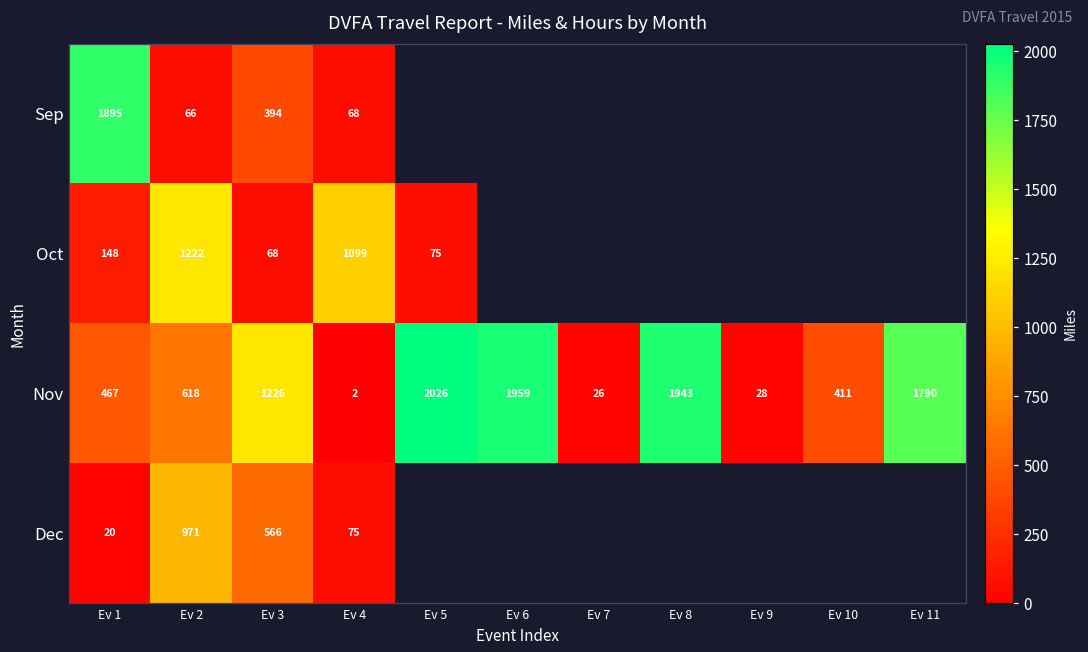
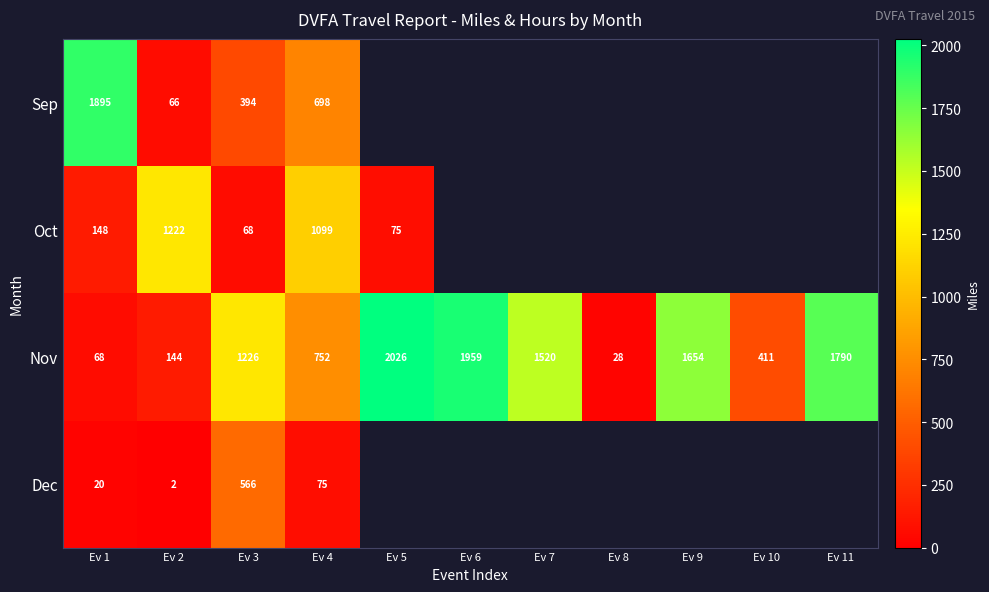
  {
    "Sep": {
      "Ev 1": 1895,
      "Ev 2": 66,
      "Ev 3": 394,
-     "Ev 4": 68
+     "Ev 4": 698
    },
    "Oct": {
      "Ev 1": 148,
      "Ev 2": 1222,
      "Ev 3": 68,
      "Ev 4": 1099,
      "Ev 5": 75
    },
    "Nov": {
-     "Ev 1": 467,
-     "Ev 2": 618,
+     "Ev 1": 68,
+     "Ev 2": 144,
      "Ev 3": 1226,
-     "Ev 4": 2,
+     "Ev 4": 752,
      "Ev 5": 2026,
      "Ev 6": 1959,
-     "Ev 7": 26,
-     "Ev 8": 1943,
-     "Ev 9": 28,
+     "Ev 7": 1520,
+     "Ev 8": 28,
+     "Ev 9": 1654,
      "Ev 10": 411,
      "Ev 11": 1790
    },
    "Dec": {
      "Ev 1": 20,
-     "Ev 2": 971,
+     "Ev 2": 2,
      "Ev 3": 566,
      "Ev 4": 75
    }
  }
